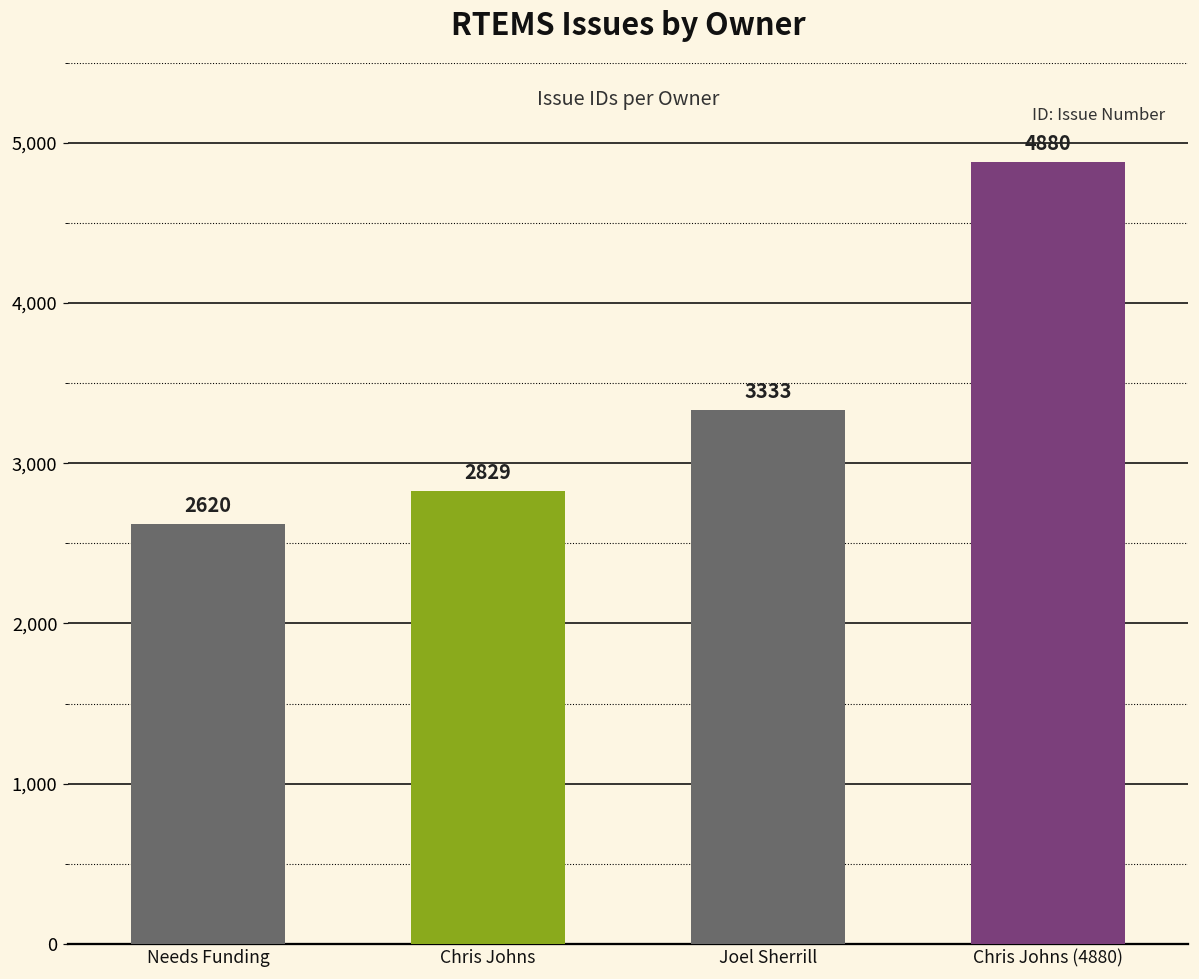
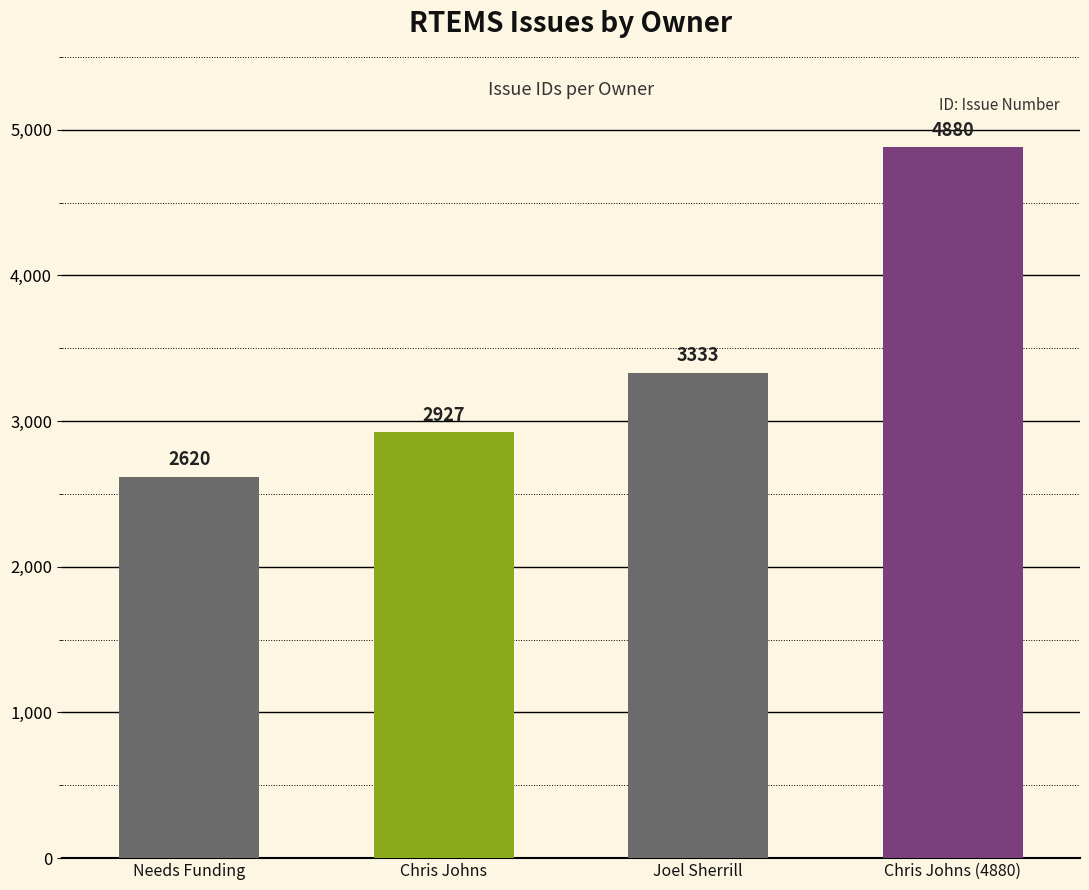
  {
    "Needs Funding": 2620,
-   "Chris Johns": 2829,
+   "Chris Johns": 2927,
    "Joel Sherrill": 3333,
    "Chris Johns (4880)": 4880
  }
